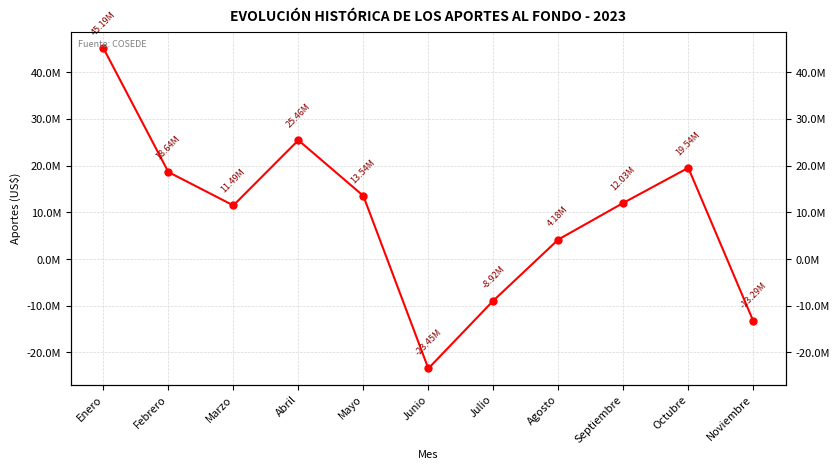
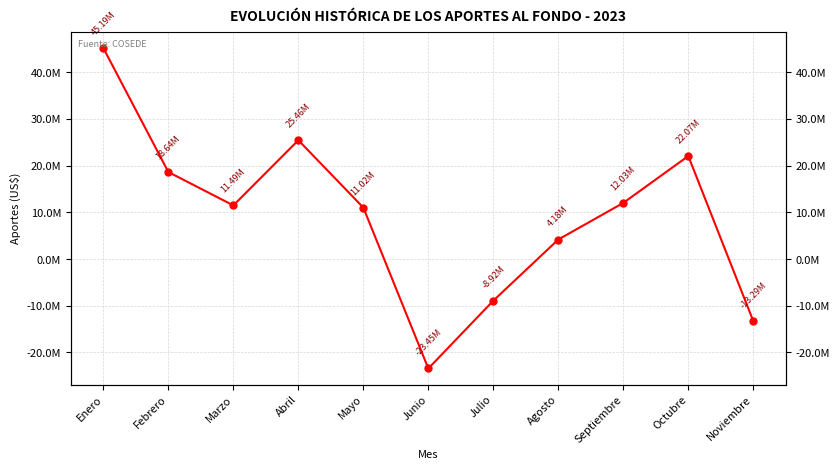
  {
    "Enero": "45.19M",
    "Febrero": "18.64M",
    "Marzo": "11.49M",
    "Abril": "25.46M",
-   "Mayo": "13.54M",
+   "Mayo": "11.02M",
    "Junio": "-23.45M",
    "Julio": "-8.92M",
    "Agosto": "4.18M",
    "Septiembre": "12.03M",
-   "Octubre": "19.54M",
+   "Octubre": "22.07M",
    "Noviembre": "-13.29M"
  }
